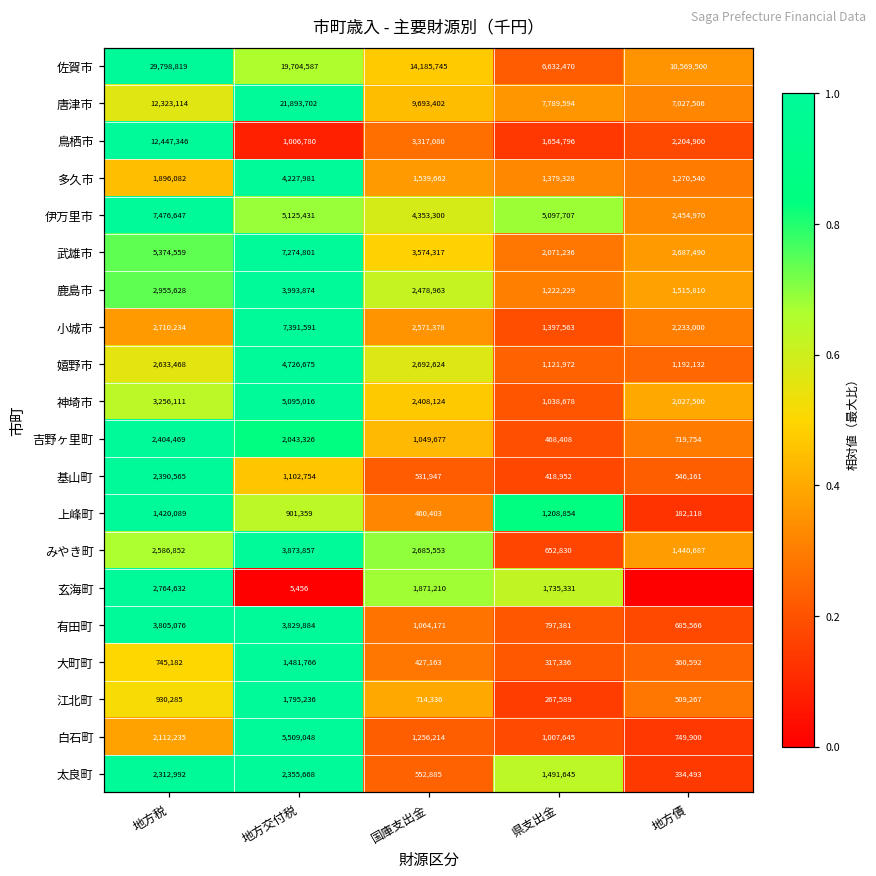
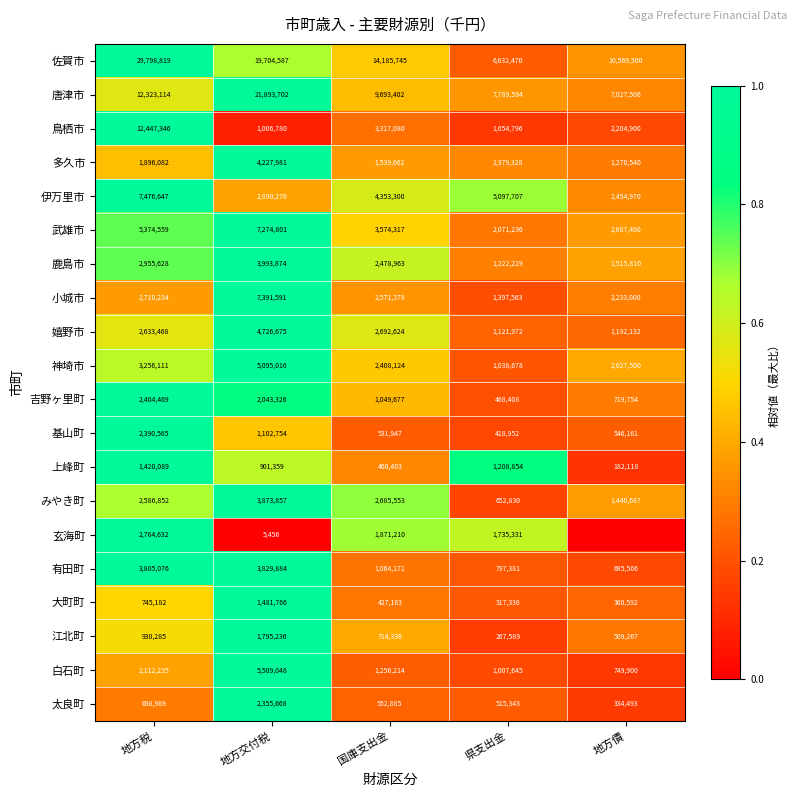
  {
    "佐賀市": {
      "地方税": "29,798,819",
      "地方交付税": "19,704,587",
      "国庫支出金": "14,185,745",
      "県支出金": "6,632,470",
      "地方債": "10,569,500"
    },
    "唐津市": {
      "地方税": "12,323,114",
      "地方交付税": "21,893,702",
      "国庫支出金": "9,693,402",
      "県支出金": "7,789,594",
      "地方債": "7,027,506"
    },
    "鳥栖市": {
      "地方税": "12,447,346",
      "地方交付税": "1,006,780",
      "国庫支出金": "3,317,080",
      "県支出金": "1,654,796",
      "地方債": "2,204,900"
    },
    "多久市": {
      "地方税": "1,896,082",
      "地方交付税": "4,227,981",
      "国庫支出金": "1,539,662",
      "県支出金": "1,379,328",
      "地方債": "1,270,540"
    },
    "伊万里市": {
      "地方税": "7,476,647",
-     "地方交付税": "5,125,431",
+     "地方交付税": "2,890,276",
      "国庫支出金": "4,353,300",
      "県支出金": "5,097,707",
      "地方債": "2,454,970"
    },
    "武雄市": {
      "地方税": "5,374,559",
      "地方交付税": "7,274,801",
      "国庫支出金": "3,574,317",
      "県支出金": "2,071,236",
      "地方債": "2,687,490"
    },
    "鹿島市": {
      "地方税": "2,955,628",
      "地方交付税": "3,993,874",
      "国庫支出金": "2,478,963",
      "県支出金": "1,222,229",
      "地方債": "1,515,810"
    },
    "小城市": {
      "地方税": "2,710,234",
      "地方交付税": "7,391,591",
      "国庫支出金": "2,571,378",
      "県支出金": "1,397,563",
      "地方債": "2,233,000"
    },
    "嬉野市": {
      "地方税": "2,633,468",
      "地方交付税": "4,726,675",
      "国庫支出金": "2,692,624",
      "県支出金": "1,121,972",
      "地方債": "1,192,132"
    },
    "神埼市": {
      "地方税": "3,256,111",
      "地方交付税": "5,095,016",
      "国庫支出金": "2,408,124",
      "県支出金": "1,038,678",
      "地方債": "2,027,500"
    },
    "吉野ヶ里町": {
      "地方税": "2,404,469",
      "地方交付税": "2,043,326",
      "国庫支出金": "1,049,677",
      "県支出金": "468,408",
      "地方債": "719,754"
    },
    "基山町": {
      "地方税": "2,390,565",
      "地方交付税": "1,102,754",
      "国庫支出金": "531,947",
      "県支出金": "418,952",
      "地方債": "546,161"
    },
    "上峰町": {
      "地方税": "1,420,089",
      "地方交付税": "901,359",
      "国庫支出金": "460,403",
      "県支出金": "1,208,854",
      "地方債": "182,118"
    },
    "みやき町": {
      "地方税": "2,586,852",
      "地方交付税": "3,873,857",
      "国庫支出金": "2,685,553",
      "県支出金": "652,830",
      "地方債": "1,440,687"
    },
    "玄海町": {
      "地方税": "2,764,632",
      "地方交付税": "5,456",
      "国庫支出金": "1,871,210",
      "県支出金": "1,735,331"
    },
    "有田町": {
      "地方税": "3,805,076",
      "地方交付税": "3,829,884",
      "国庫支出金": "1,064,171",
      "県支出金": "797,381",
      "地方債": "685,566"
    },
    "大町町": {
      "地方税": "745,182",
      "地方交付税": "1,481,766",
      "国庫支出金": "427,163",
      "県支出金": "317,336",
      "地方債": "360,592"
    },
    "江北町": {
      "地方税": "930,285",
      "地方交付税": "1,795,236",
      "国庫支出金": "714,336",
      "県支出金": "267,589",
      "地方債": "509,267"
    },
    "白石町": {
      "地方税": "2,112,235",
      "地方交付税": "5,509,048",
      "国庫支出金": "1,256,214",
      "県支出金": "1,007,645",
      "地方債": "749,900"
    },
    "太良町": {
-     "地方税": "2,312,992",
+     "地方税": "698,989",
      "地方交付税": "2,355,668",
      "国庫支出金": "552,885",
-     "県支出金": "1,491,645",
+     "県支出金": "515,343",
      "地方債": "334,493"
    }
  }
